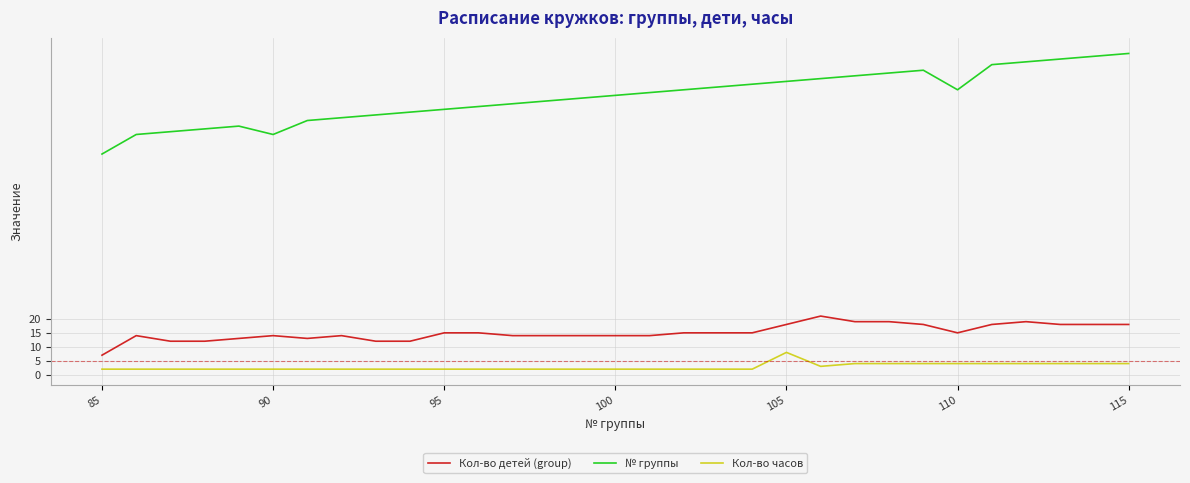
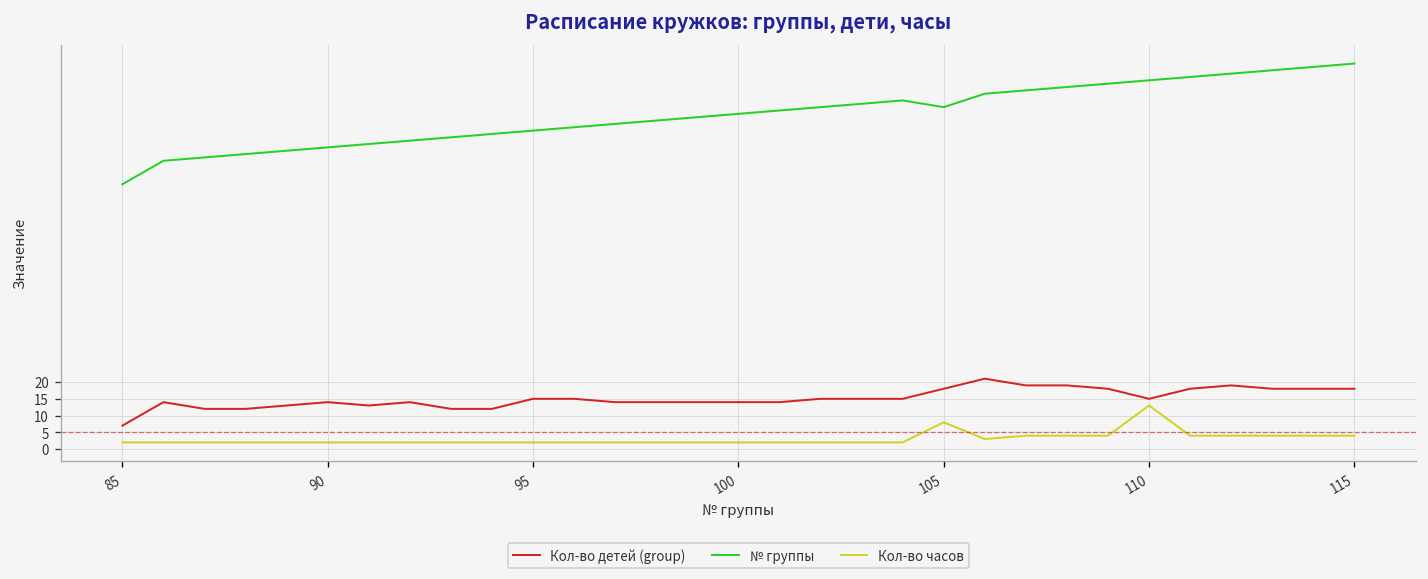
  {
    "Кол-во детей (group)": {
      "85": 7,
      "90": 14,
      "95": 15,
      "100": 14,
      "105": 18,
      "110": 15,
      "115": 18
    },
    "№ группы": {
      "85": 79,
-     "90": 86,
+     "90": 90,
      "95": 95,
      "100": 100,
-     "105": 105,
-     "110": 102,
+     "105": 102,
+     "110": 110,
      "115": 115
    },
    "Кол-во часов": {
      "85": 2,
      "90": 2,
      "95": 2,
      "100": 2,
      "105": 8,
-     "110": 4,
+     "110": 13,
      "115": 4
    }
  }
